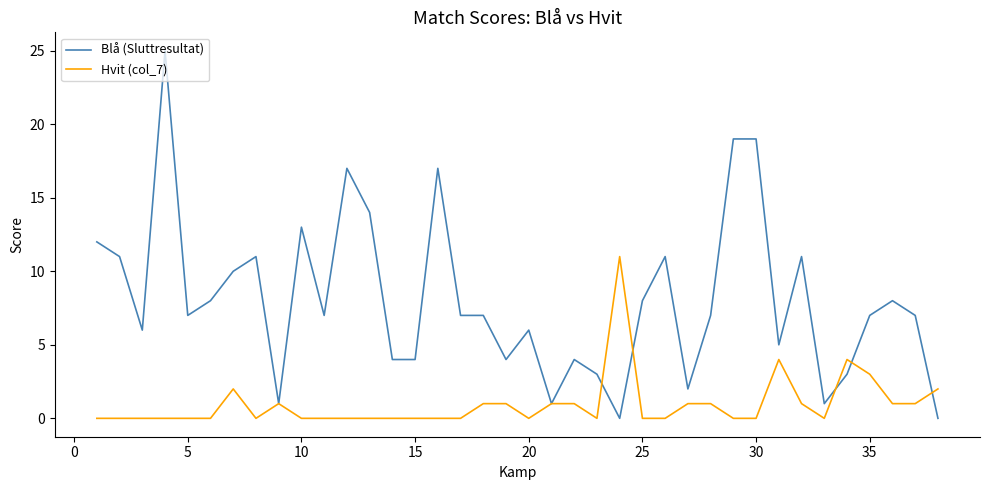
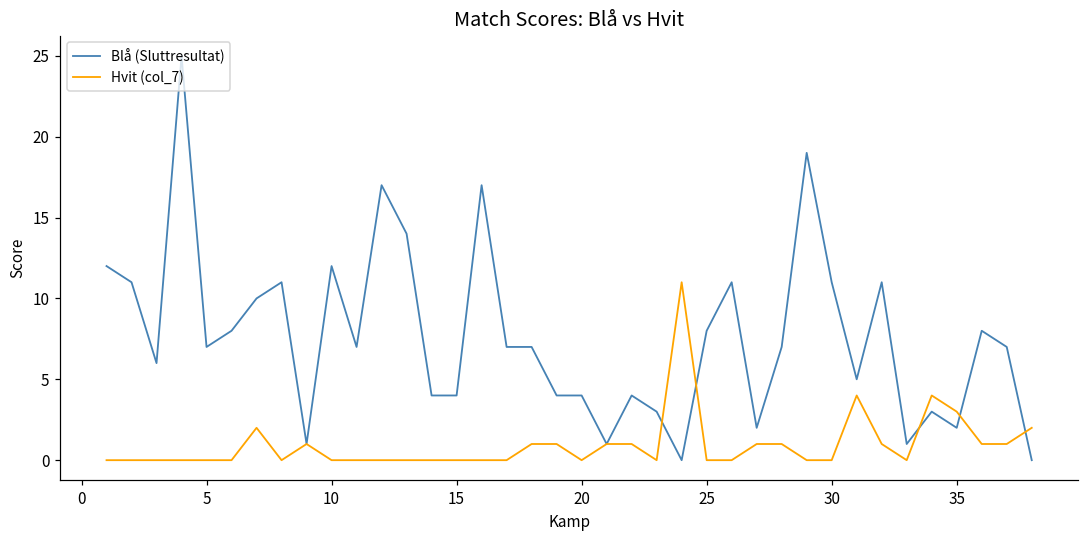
  {
    "Blå (Sluttresultat)": {
      "5": 7,
-     "10": 13,
+     "10": 12,
      "15": 4,
-     "20": 6,
+     "20": 4,
      "25": 8,
-     "30": 19,
-     "35": 7
+     "30": 11,
+     "35": 2
    },
    "Hvit (col_7)": {
      "5": 0,
      "10": 0,
      "15": 0,
      "20": 0,
      "25": 0,
      "30": 0,
      "35": 3
    }
  }
